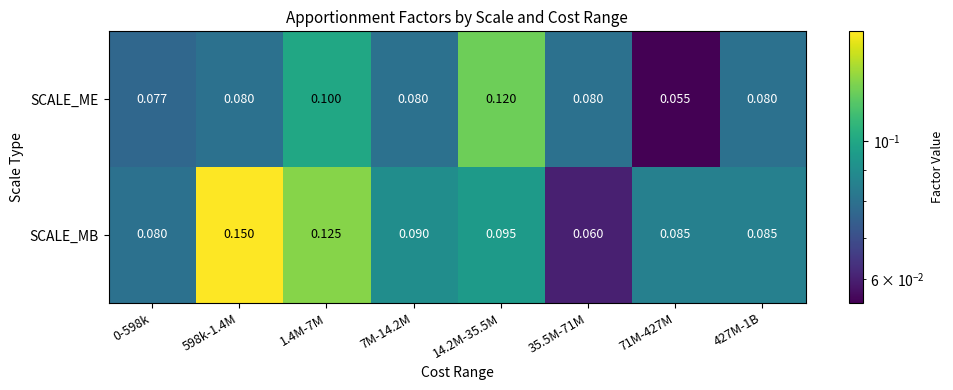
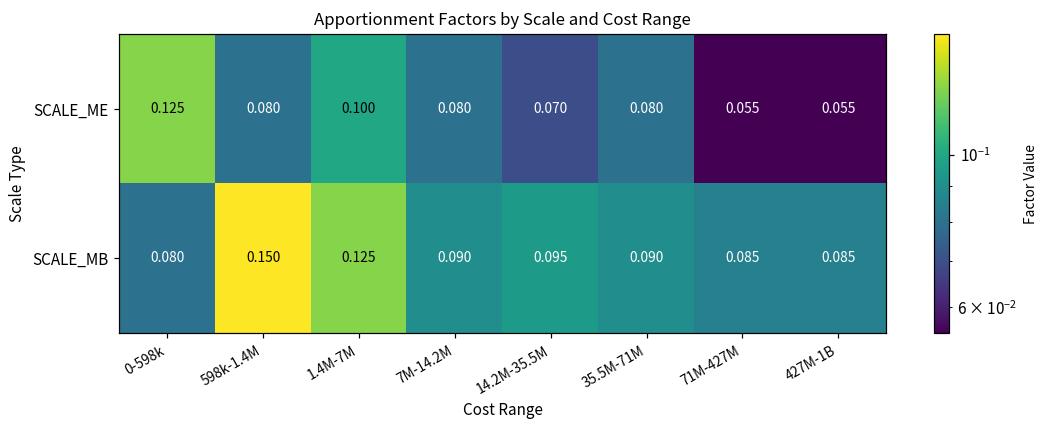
  {
    "SCALE_ME": {
-     "0-598k": 0.077,
+     "0-598k": 0.125,
      "598k-1.4M": 0.080,
      "1.4M-7M": 0.100,
      "7M-14.2M": 0.080,
-     "14.2M-35.5M": 0.120,
+     "14.2M-35.5M": 0.070,
      "35.5M-71M": 0.080,
      "71M-427M": 0.055,
-     "427M-1B": 0.080
+     "427M-1B": 0.055
    },
    "SCALE_MB": {
      "0-598k": 0.080,
      "598k-1.4M": 0.150,
      "1.4M-7M": 0.125,
      "7M-14.2M": 0.090,
      "14.2M-35.5M": 0.095,
-     "35.5M-71M": 0.060,
+     "35.5M-71M": 0.090,
      "71M-427M": 0.085,
      "427M-1B": 0.085
    }
  }
